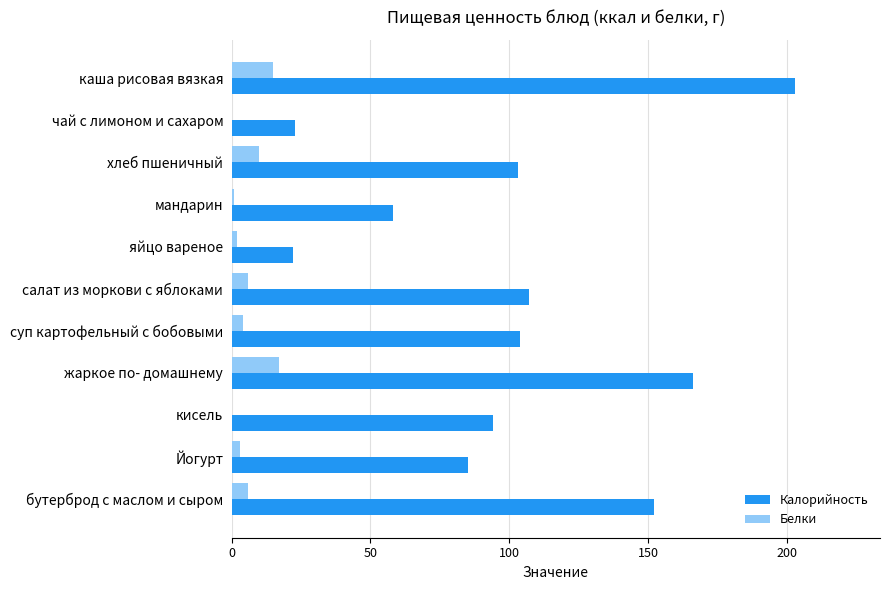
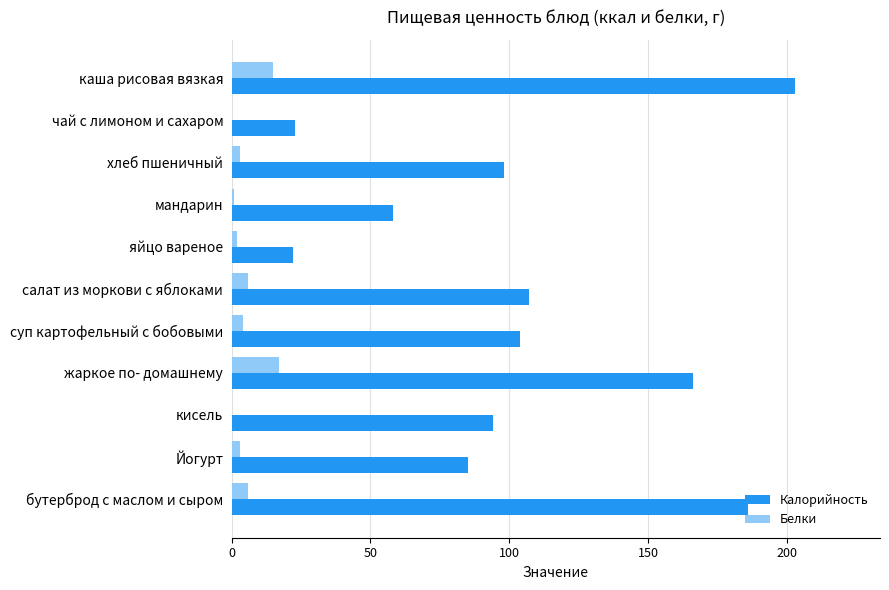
  {
    "Калорийность": {
      "каша рисовая вязкая": 203,
      "чай с лимоном и сахаром": 23,
-     "хлеб пшеничный": 103,
+     "хлеб пшеничный": 98,
      "мандарин": 58,
      "яйцо вареное": 22,
      "салат из моркови с яблоками": 107,
      "суп картофельный с бобовыми": 104,
      "жаркое по- домашнему": 166,
      "кисель": 94,
      "Йогурт": 85,
-     "бутерброд с маслом и сыром": 152
+     "бутерброд с маслом и сыром": 186
    },
    "Белки": {
      "каша рисовая вязкая": 15,
      "чай с лимоном и сахаром": 0,
-     "хлеб пшеничный": 10,
+     "хлеб пшеничный": 3,
      "мандарин": 1,
      "яйцо вареное": 2,
      "салат из моркови с яблоками": 6,
      "суп картофельный с бобовыми": 4,
      "жаркое по- домашнему": 17,
      "кисель": 0,
      "Йогурт": 3,
      "бутерброд с маслом и сыром": 6
    }
  }
